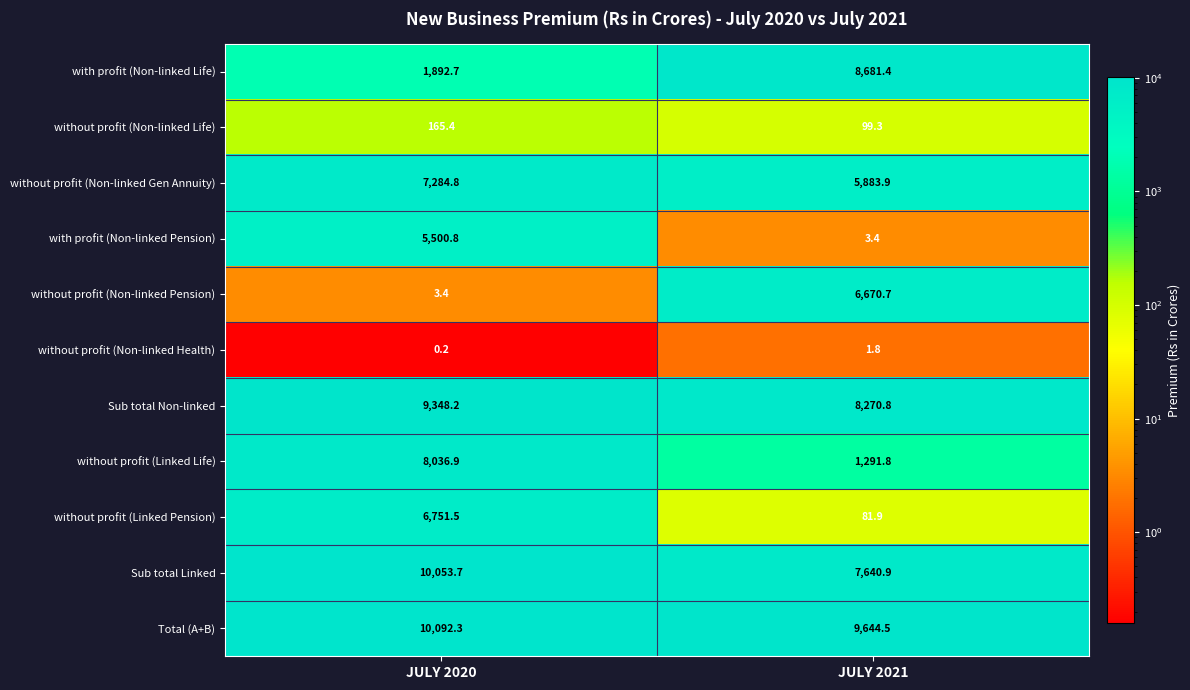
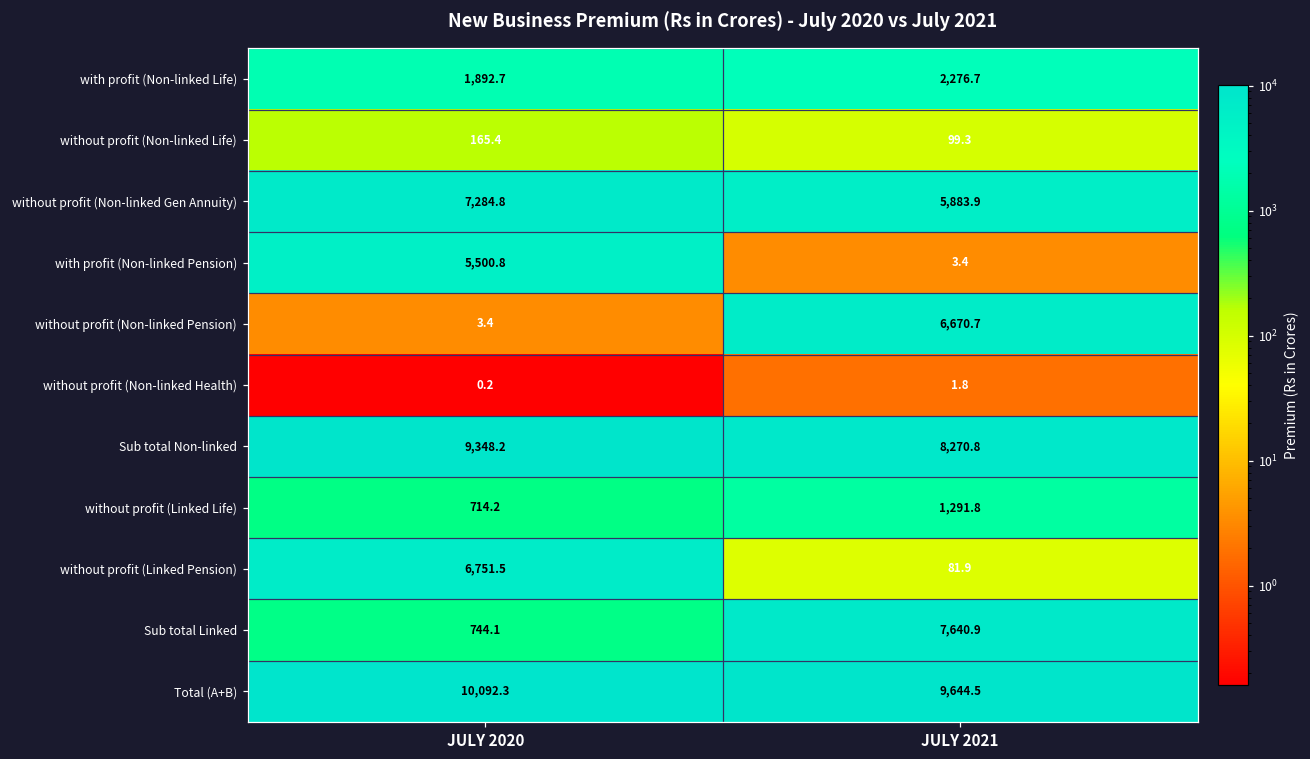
  {
    "with profit (Non-linked Life)": {
      "JULY 2020": "1,892.7",
-     "JULY 2021": "8,681.4"
+     "JULY 2021": "2,276.7"
    },
    "without profit (Non-linked Life)": {
      "JULY 2020": "165.4",
      "JULY 2021": "99.3"
    },
    "without profit (Non-linked Gen Annuity)": {
      "JULY 2020": "7,284.8",
      "JULY 2021": "5,883.9"
    },
    "with profit (Non-linked Pension)": {
      "JULY 2020": "5,500.8",
      "JULY 2021": "3.4"
    },
    "without profit (Non-linked Pension)": {
      "JULY 2020": "3.4",
      "JULY 2021": "6,670.7"
    },
    "without profit (Non-linked Health)": {
      "JULY 2020": "0.2",
      "JULY 2021": "1.8"
    },
    "Sub total Non-linked": {
      "JULY 2020": "9,348.2",
      "JULY 2021": "8,270.8"
    },
    "without profit (Linked Life)": {
-     "JULY 2020": "8,036.9",
+     "JULY 2020": "714.2",
      "JULY 2021": "1,291.8"
    },
    "without profit (Linked Pension)": {
      "JULY 2020": "6,751.5",
      "JULY 2021": "81.9"
    },
    "Sub total Linked": {
-     "JULY 2020": "10,053.7",
+     "JULY 2020": "744.1",
      "JULY 2021": "7,640.9"
    },
    "Total (A+B)": {
      "JULY 2020": "10,092.3",
      "JULY 2021": "9,644.5"
    }
  }
